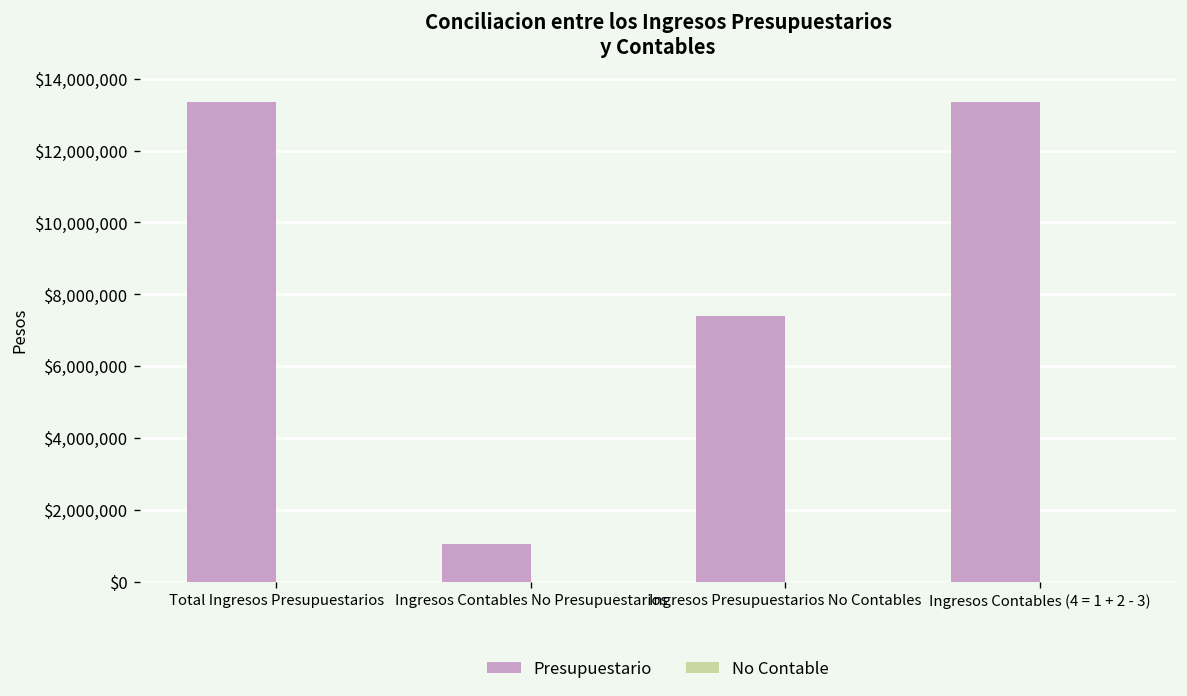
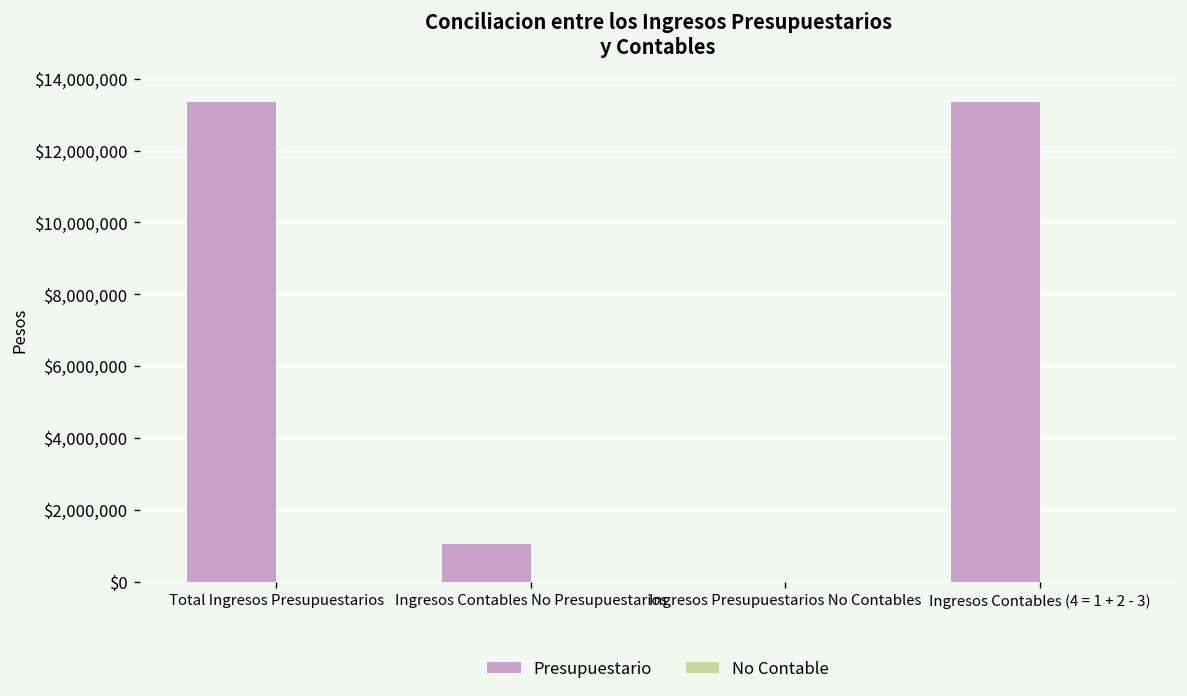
  {
    "Presupuestario": {
      "Total Ingresos Presupuestarios": "$13,400,000",
      "Ingresos Contables No Presupuestarios": "$1,000,000",
-     "Ingresos Presupuestarios No Contables": "$7,400,000",
+     "Ingresos Presupuestarios No Contables": "$0",
      "Ingresos Contables (4 = 1 + 2 - 3)": "$13,400,000"
    },
    "No Contable": {
      "Total Ingresos Presupuestarios": "$0",
      "Ingresos Contables No Presupuestarios": "$0",
      "Ingresos Presupuestarios No Contables": "$0",
      "Ingresos Contables (4 = 1 + 2 - 3)": "$0"
    }
  }
